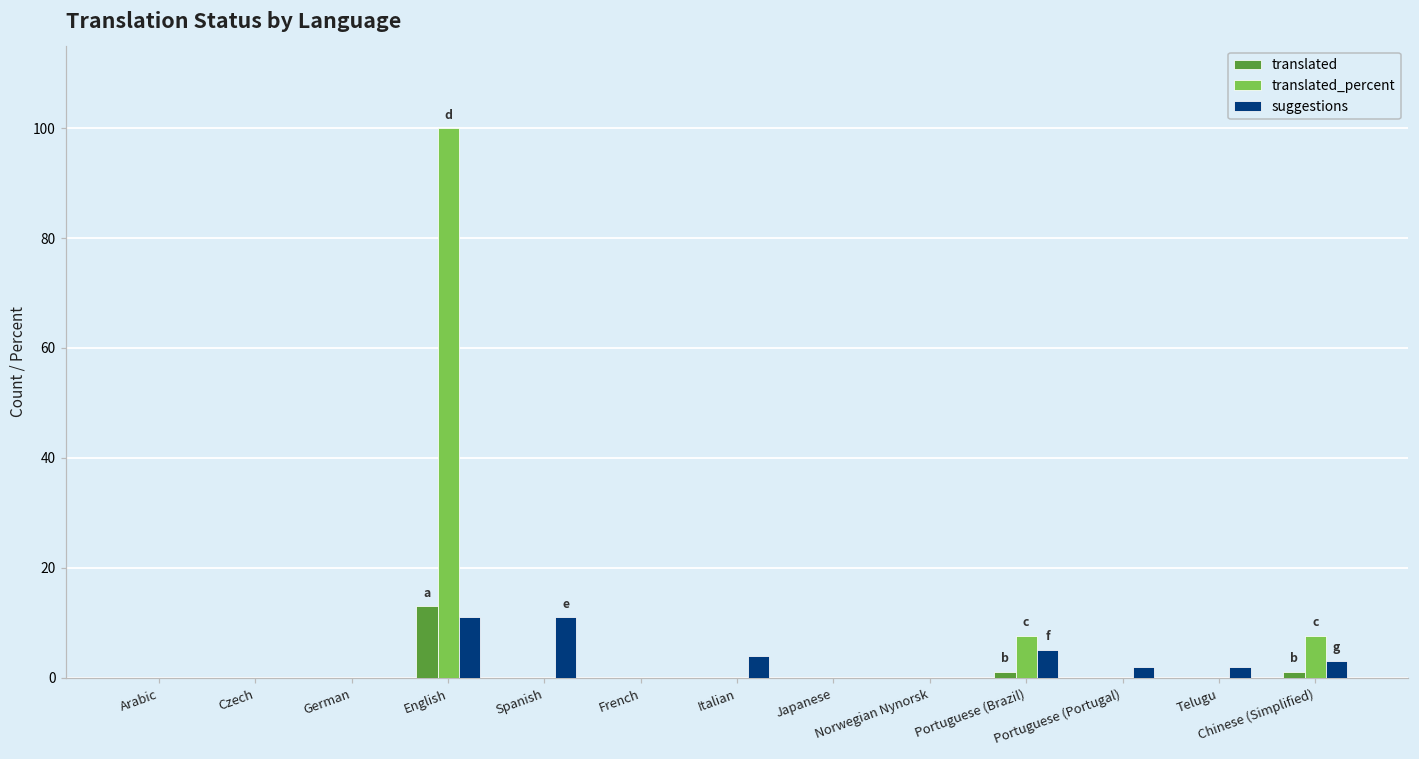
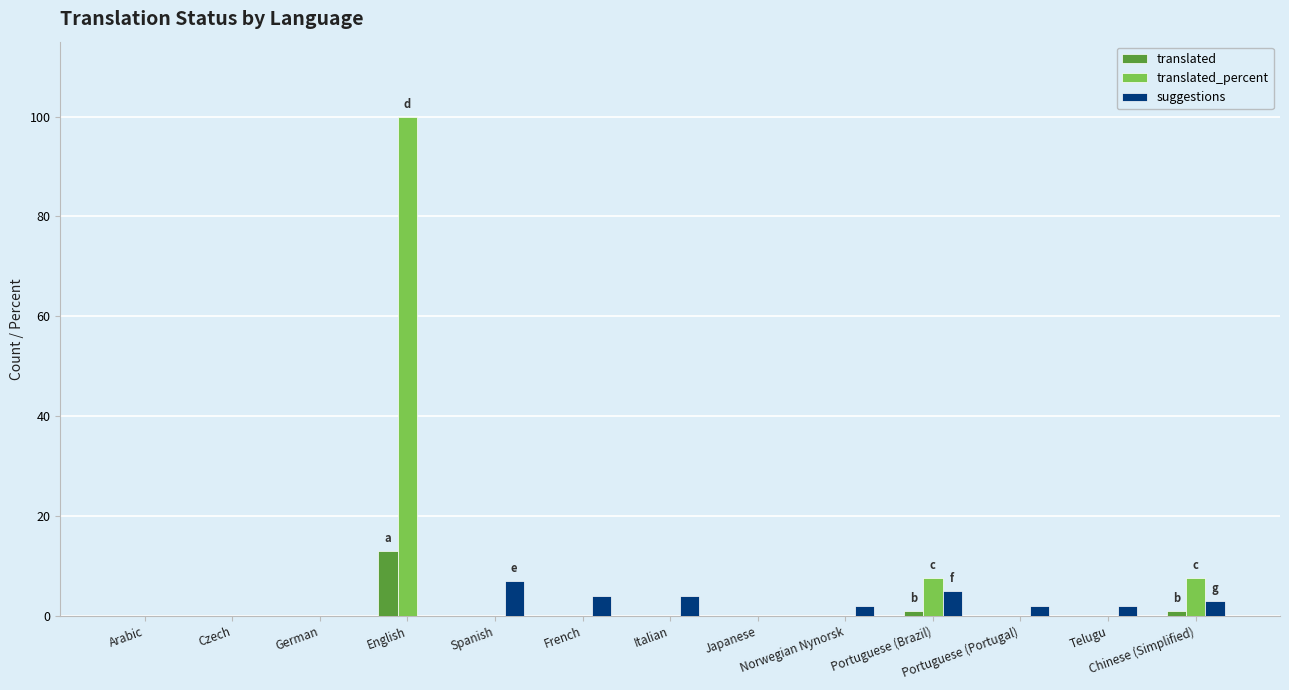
  {
    "suggestions": {
      "Arabic": 0,
      "Czech": 0,
      "German": 0,
-     "English": 11,
-     "Spanish": 11,
-     "French": 0,
+     "English": 0,
+     "Spanish": 7,
+     "French": 4,
      "Italian": 4,
      "Japanese": 0,
-     "Norwegian Nynorsk": 0,
+     "Norwegian Nynorsk": 2,
      "Portuguese (Brazil)": 5,
      "Portuguese (Portugal)": 2,
      "Telugu": 2,
      "Chinese (Simplified)": 3
    }
  }
